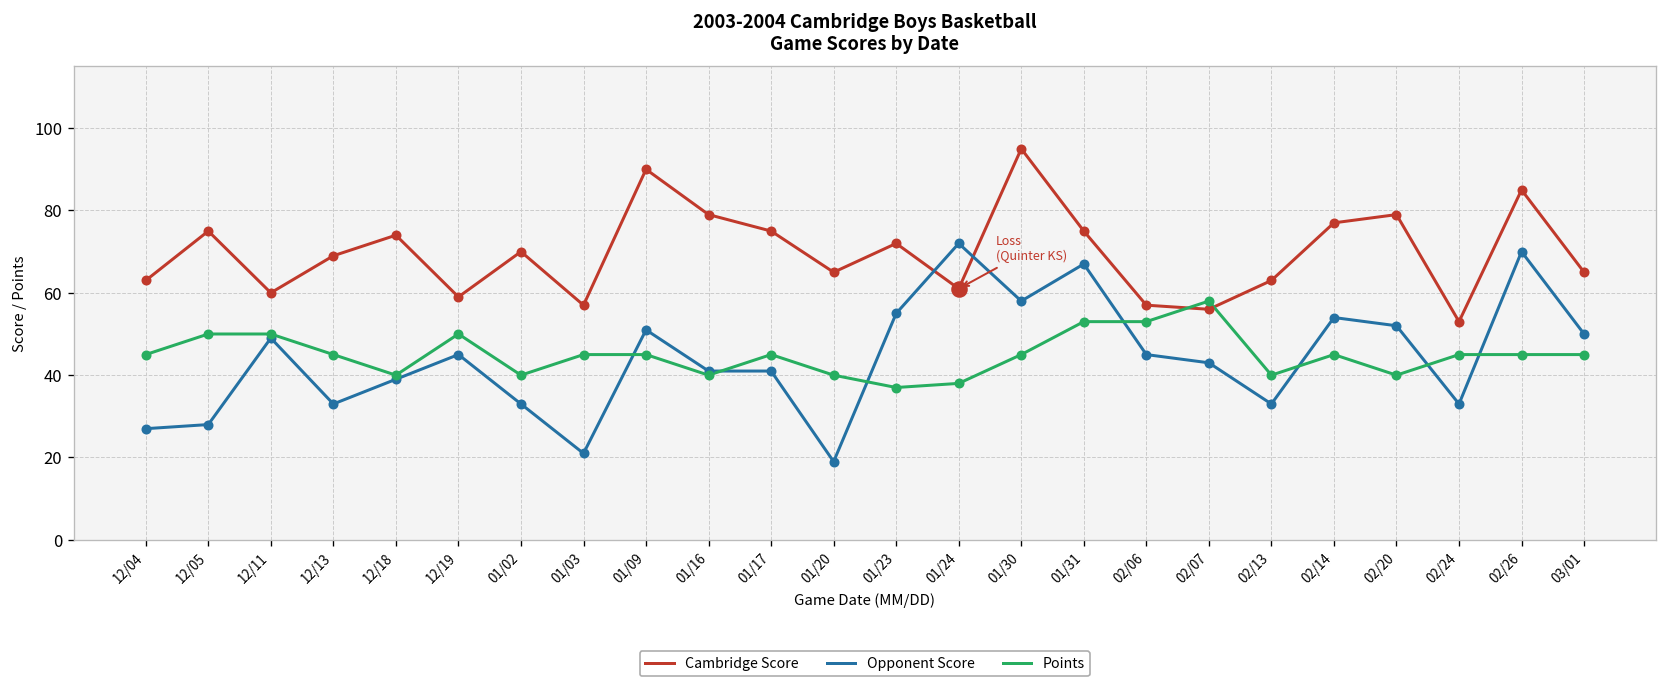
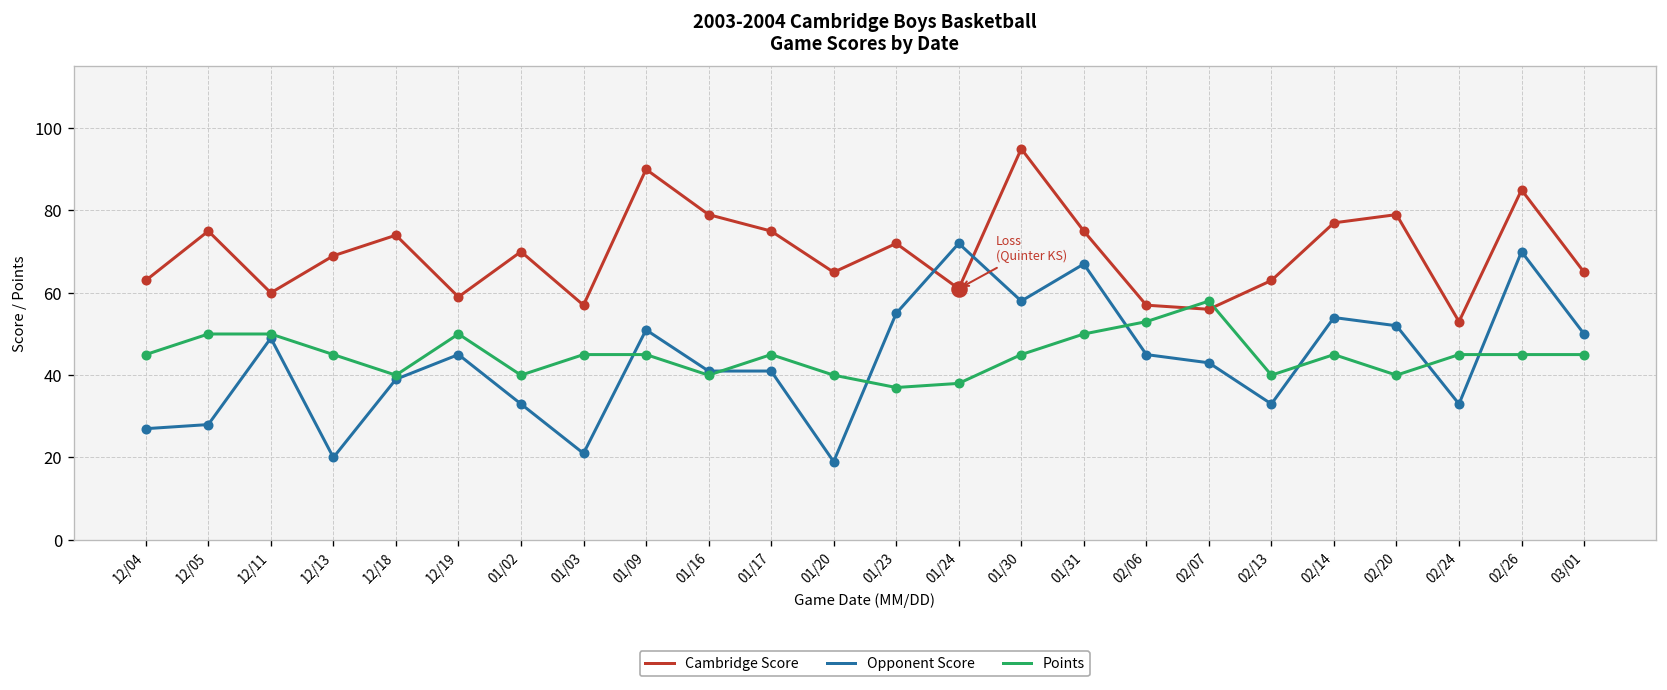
  {
    "Opponent Score": {
      "12/04": 27,
      "12/05": 28,
      "12/11": 49,
-     "12/13": 33,
+     "12/13": 20,
      "12/18": 39,
      "12/19": 45,
      "01/02": 33,
      "01/03": 21,
      "01/09": 51,
      "01/16": 41,
      "01/17": 41,
      "01/20": 19,
      "01/23": 55,
      "01/24": 72,
      "01/30": 58,
      "01/31": 67,
      "02/06": 45,
      "02/07": 43,
      "02/13": 33,
      "02/14": 54,
      "02/20": 52,
      "02/24": 33,
      "02/26": 70,
      "03/01": 50
    },
    "Points": {
      "12/04": 45,
      "12/05": 50,
      "12/11": 50,
      "12/13": 45,
      "12/18": 40,
      "12/19": 50,
      "01/02": 40,
      "01/03": 45,
      "01/09": 45,
      "01/16": 40,
      "01/17": 45,
      "01/20": 40,
      "01/23": 37,
      "01/24": 38,
      "01/30": 45,
-     "01/31": 53,
+     "01/31": 50,
      "02/06": 53,
      "02/07": 58,
      "02/13": 40,
      "02/14": 45,
      "02/20": 40,
      "02/24": 45,
      "02/26": 45,
      "03/01": 45
    }
  }
